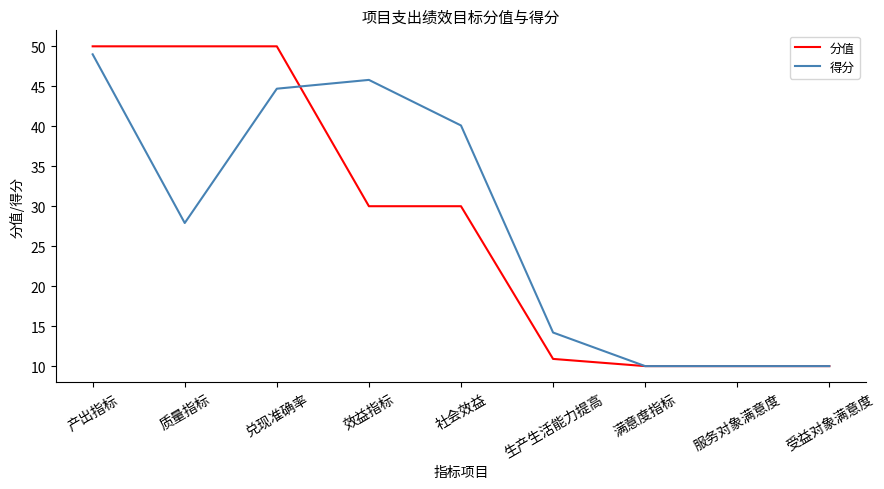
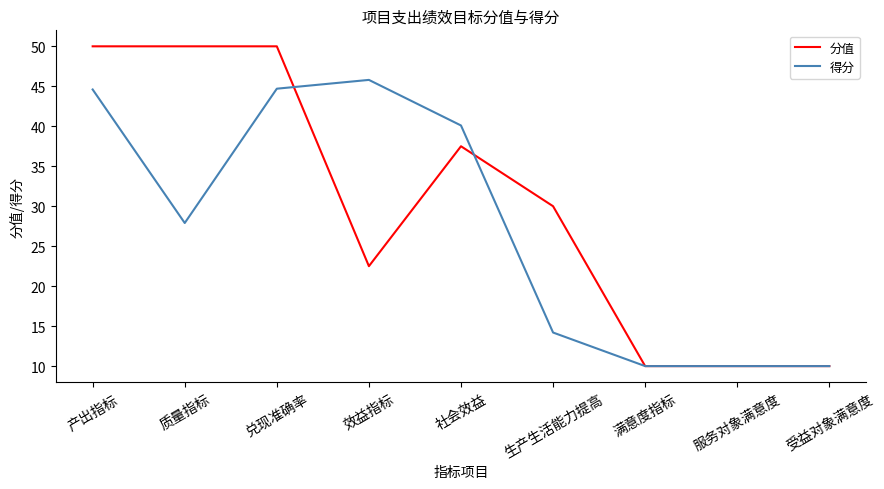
  {
    "分值": {
      "产出指标": 50,
      "质量指标": 50,
      "兑现准确率": 50,
-     "效益指标": 30,
-     "社会效益": 30,
-     "生产生活能力提高": 11
+     "效益指标": 23,
+     "社会效益": 38,
+     "生产生活能力提高": 30
    },
    "得分": {
-     "产出指标": 49,
+     "产出指标": 45,
      "质量指标": 28,
      "兑现准确率": 45,
      "效益指标": 46,
      "社会效益": 40,
      "生产生活能力提高": 14
    }
  }
